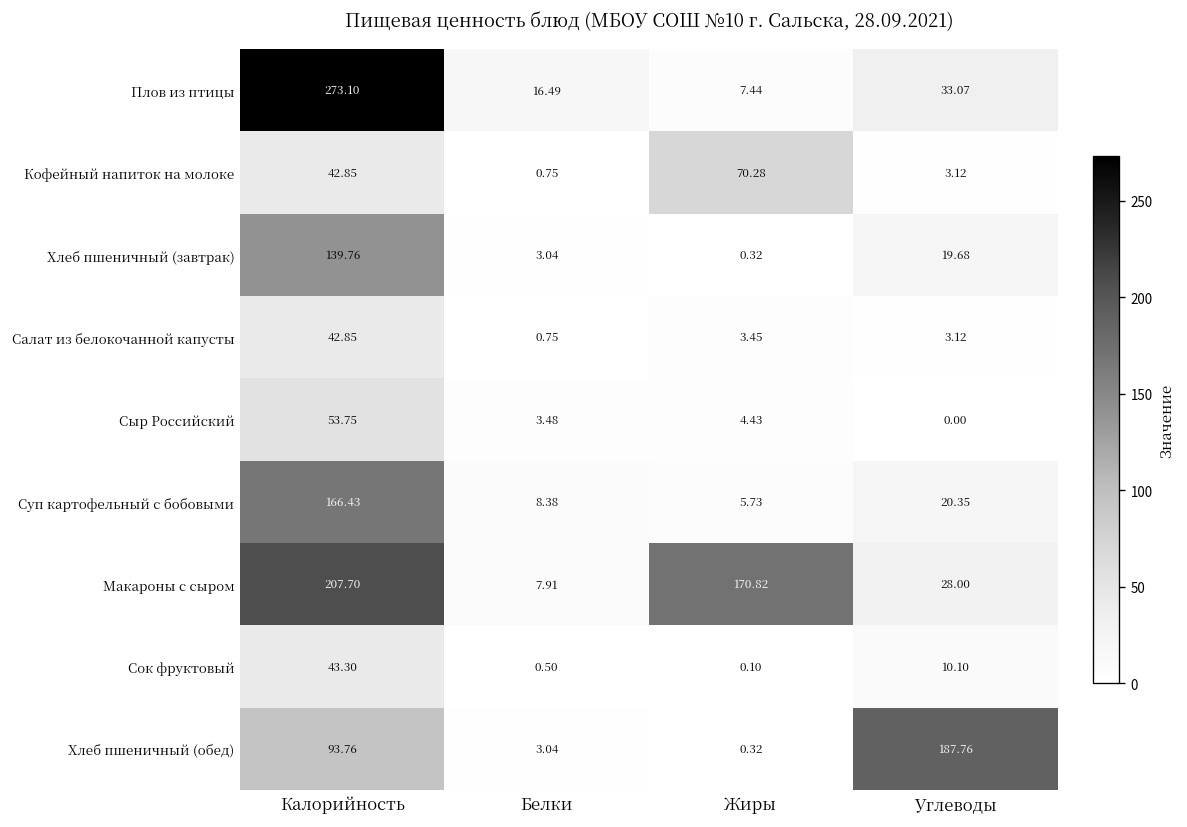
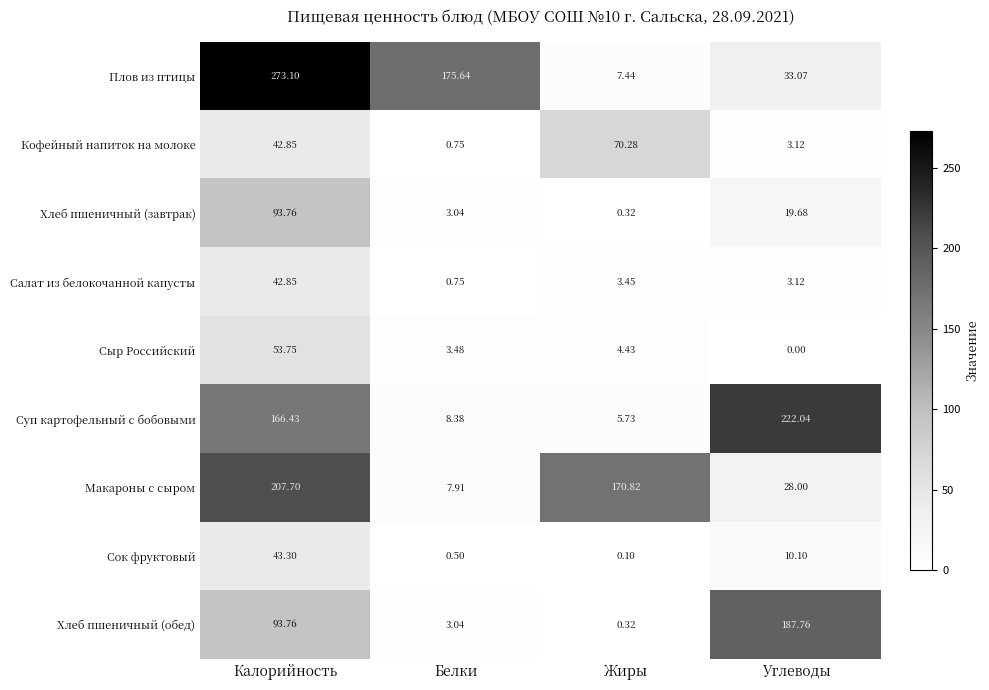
  {
    "Плов из птицы": {
      "Калорийность": 273.10,
-     "Белки": 16.49,
+     "Белки": 175.64,
      "Жиры": 7.44,
      "Углеводы": 33.07
    },
    "Кофейный напиток на молоке": {
      "Калорийность": 42.85,
      "Белки": 0.75,
      "Жиры": 70.28,
      "Углеводы": 3.12
    },
    "Хлеб пшеничный (завтрак)": {
-     "Калорийность": 139.76,
+     "Калорийность": 93.76,
      "Белки": 3.04,
      "Жиры": 0.32,
      "Углеводы": 19.68
    },
    "Салат из белокочанной капусты": {
      "Калорийность": 42.85,
      "Белки": 0.75,
      "Жиры": 3.45,
      "Углеводы": 3.12
    },
    "Сыр Российский": {
      "Калорийность": 53.75,
      "Белки": 3.48,
      "Жиры": 4.43,
      "Углеводы": 0.00
    },
    "Суп картофельный с бобовыми": {
      "Калорийность": 166.43,
      "Белки": 8.38,
      "Жиры": 5.73,
-     "Углеводы": 20.35
+     "Углеводы": 222.04
    },
    "Макароны с сыром": {
      "Калорийность": 207.70,
      "Белки": 7.91,
      "Жиры": 170.82,
      "Углеводы": 28.00
    },
    "Сок фруктовый": {
      "Калорийность": 43.30,
      "Белки": 0.50,
      "Жиры": 0.10,
      "Углеводы": 10.10
    },
    "Хлеб пшеничный (обед)": {
      "Калорийность": 93.76,
      "Белки": 3.04,
      "Жиры": 0.32,
      "Углеводы": 187.76
    }
  }
